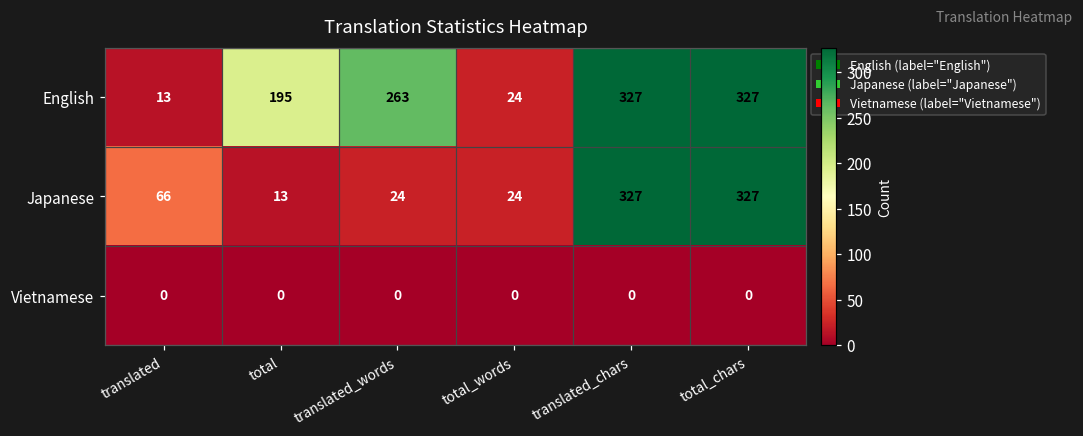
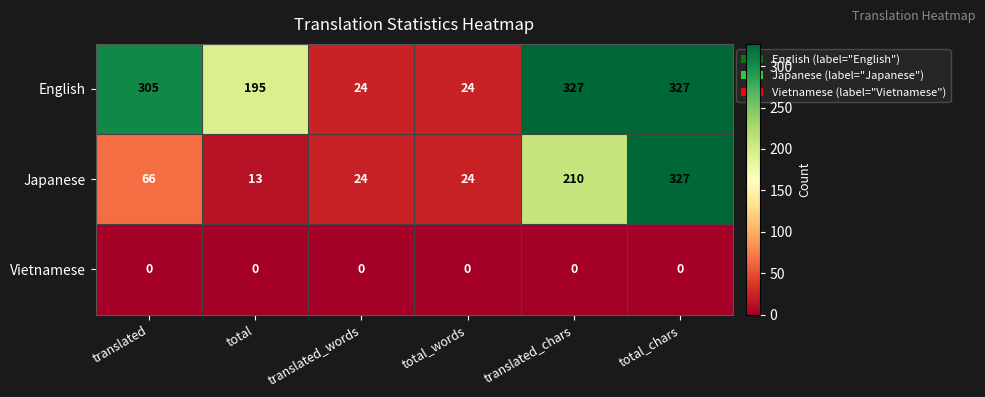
  {
    "English": {
-     "translated": 13,
+     "translated": 305,
      "total": 195,
-     "translated_words": 263,
+     "translated_words": 24,
      "total_words": 24,
      "translated_chars": 327,
      "total_chars": 327
    },
    "Japanese": {
      "translated": 66,
      "total": 13,
      "translated_words": 24,
      "total_words": 24,
-     "translated_chars": 327,
+     "translated_chars": 210,
      "total_chars": 327
    },
    "Vietnamese": {
      "translated": 0,
      "total": 0,
      "translated_words": 0,
      "total_words": 0,
      "translated_chars": 0,
      "total_chars": 0
    }
  }
